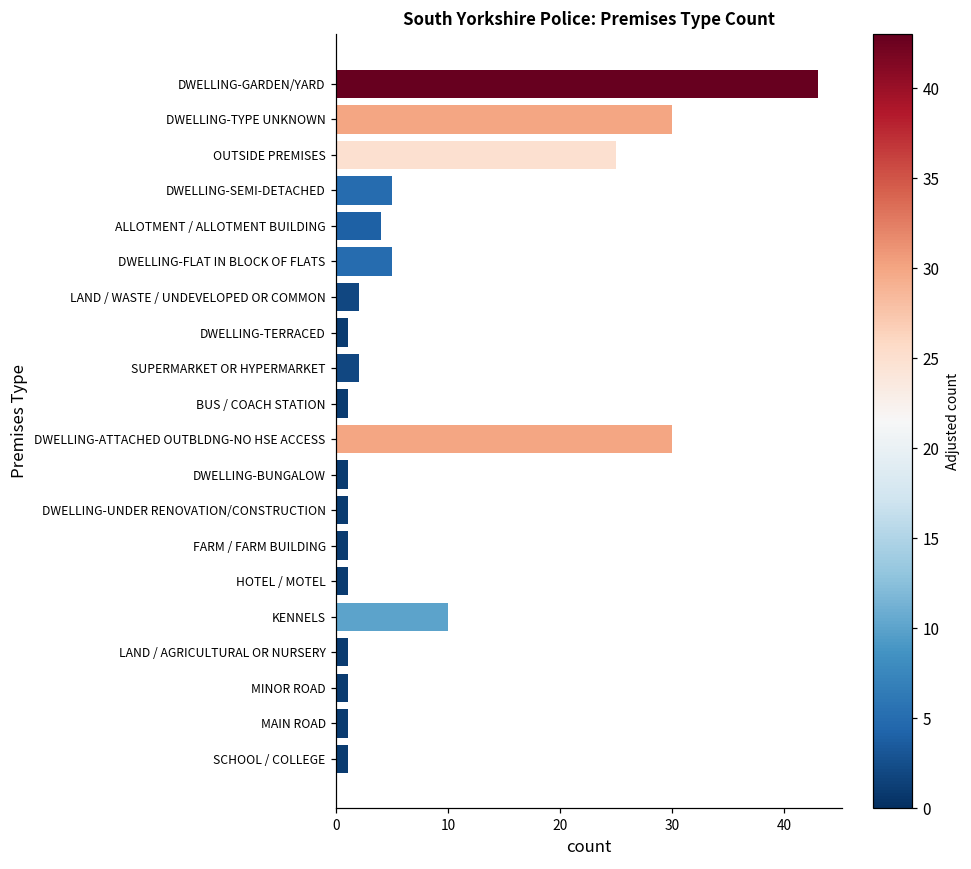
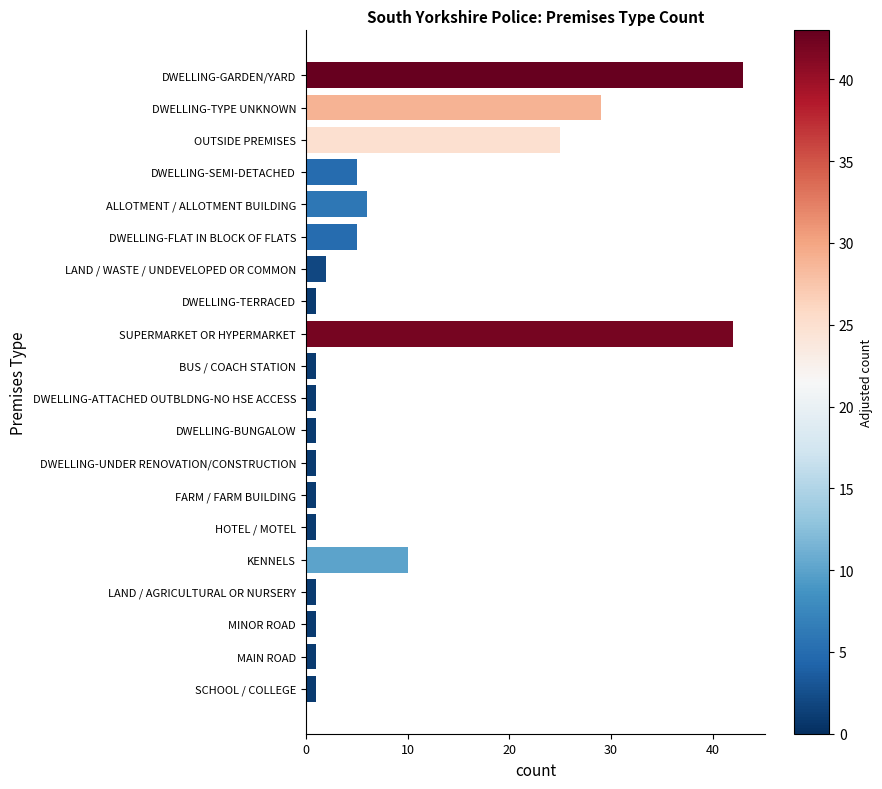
  {
    "DWELLING-GARDEN/YARD": 43,
-   "DWELLING-TYPE UNKNOWN": 30,
+   "DWELLING-TYPE UNKNOWN": 29,
    "OUTSIDE PREMISES": 25,
    "DWELLING-SEMI-DETACHED": 5,
-   "ALLOTMENT / ALLOTMENT BUILDING": 4,
+   "ALLOTMENT / ALLOTMENT BUILDING": 6,
    "DWELLING-FLAT IN BLOCK OF FLATS": 5,
    "LAND / WASTE / UNDEVELOPED OR COMMON": 2,
    "DWELLING-TERRACED": 1,
-   "SUPERMARKET OR HYPERMARKET": 2,
+   "SUPERMARKET OR HYPERMARKET": 42,
    "BUS / COACH STATION": 1,
-   "DWELLING-ATTACHED OUTBLDNG-NO HSE ACCESS": 30,
+   "DWELLING-ATTACHED OUTBLDNG-NO HSE ACCESS": 1,
    "DWELLING-BUNGALOW": 1,
    "DWELLING-UNDER RENOVATION/CONSTRUCTION": 1,
    "FARM / FARM BUILDING": 1,
    "HOTEL / MOTEL": 1,
    "KENNELS": 10,
    "LAND / AGRICULTURAL OR NURSERY": 1,
    "MINOR ROAD": 1,
    "MAIN ROAD": 1,
    "SCHOOL / COLLEGE": 1
  }
